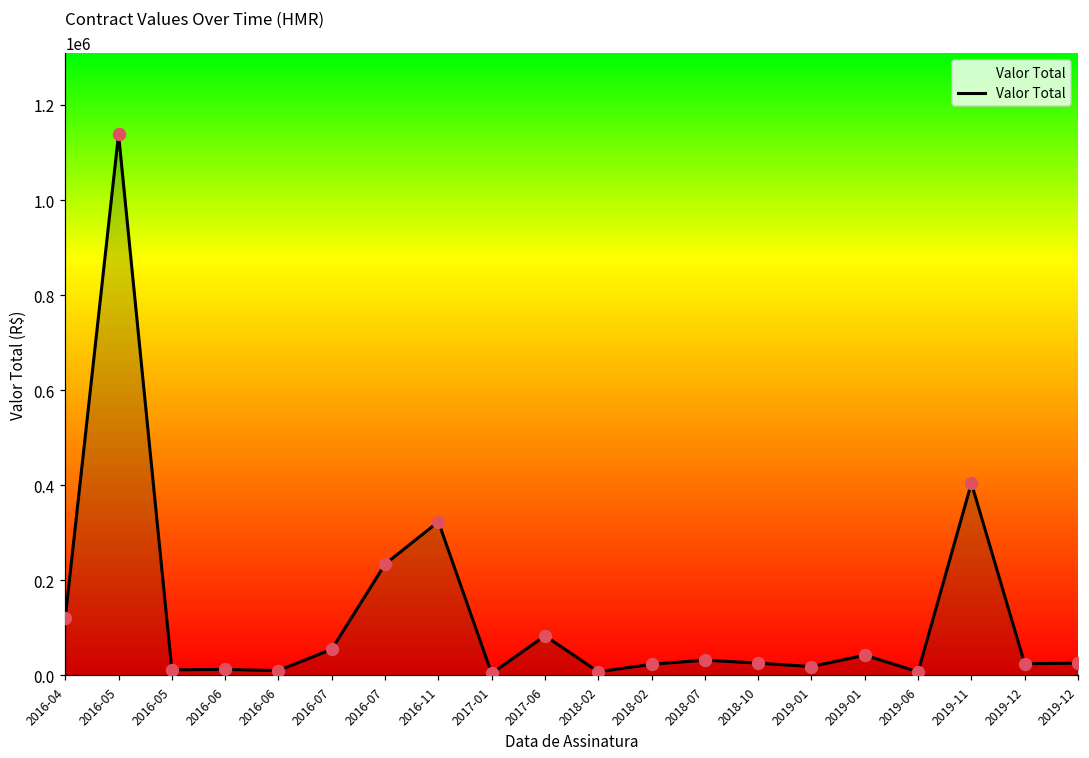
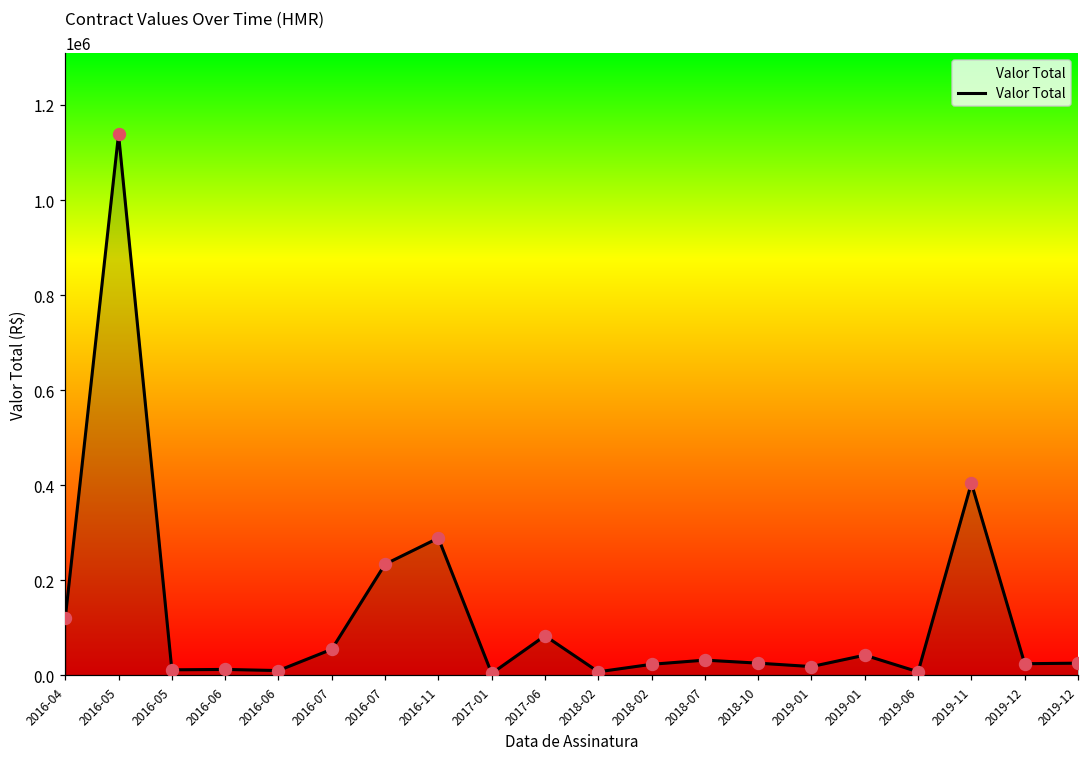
  {
    "2016-04": 120000,
-   "2016-11": 320000,
+   "2016-11": 290000,
    "2017-01": 0,
    "2017-06": 80000,
    "2018-07": 30000,
    "2018-10": 30000,
    "2019-06": 10000,
    "2019-11": 400000
  }
